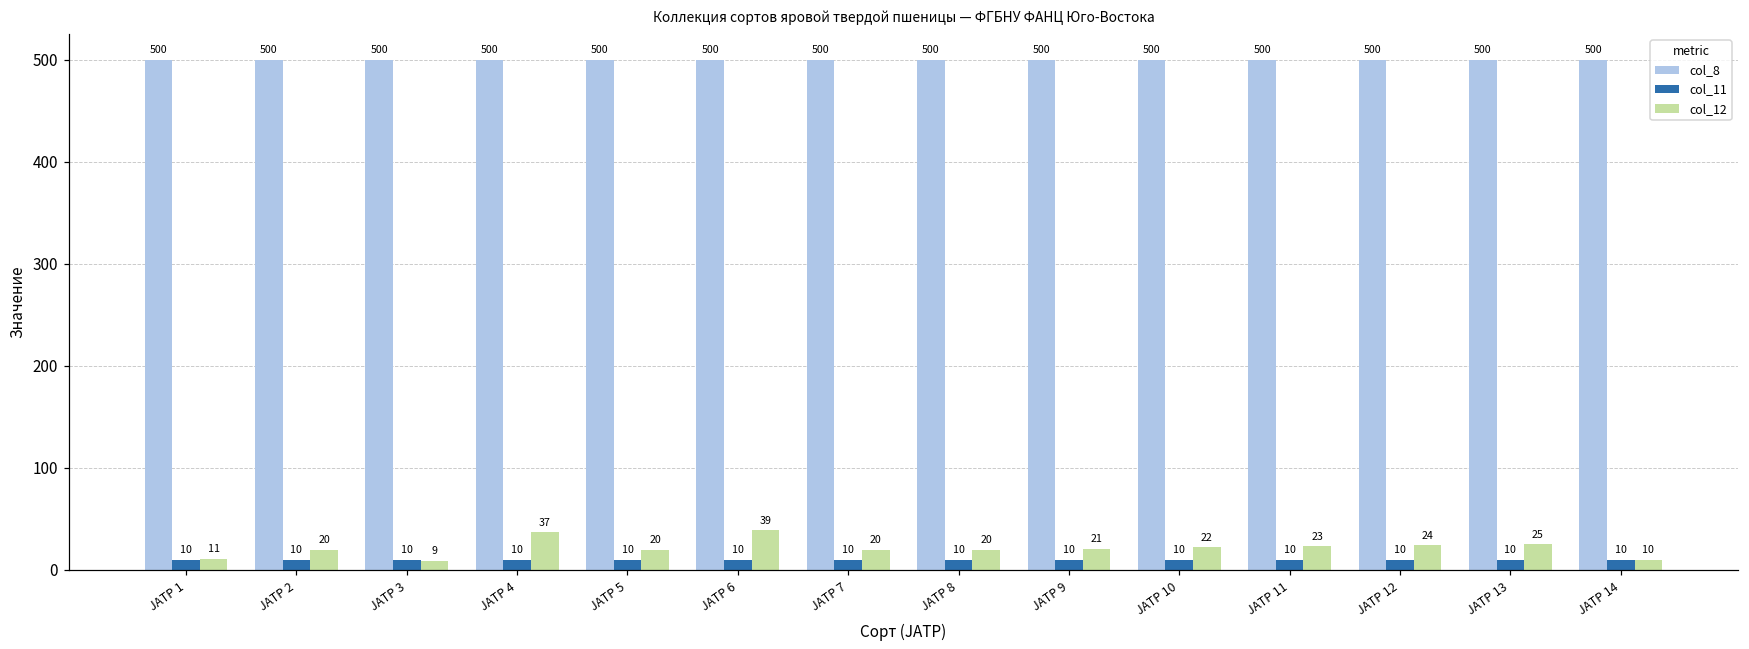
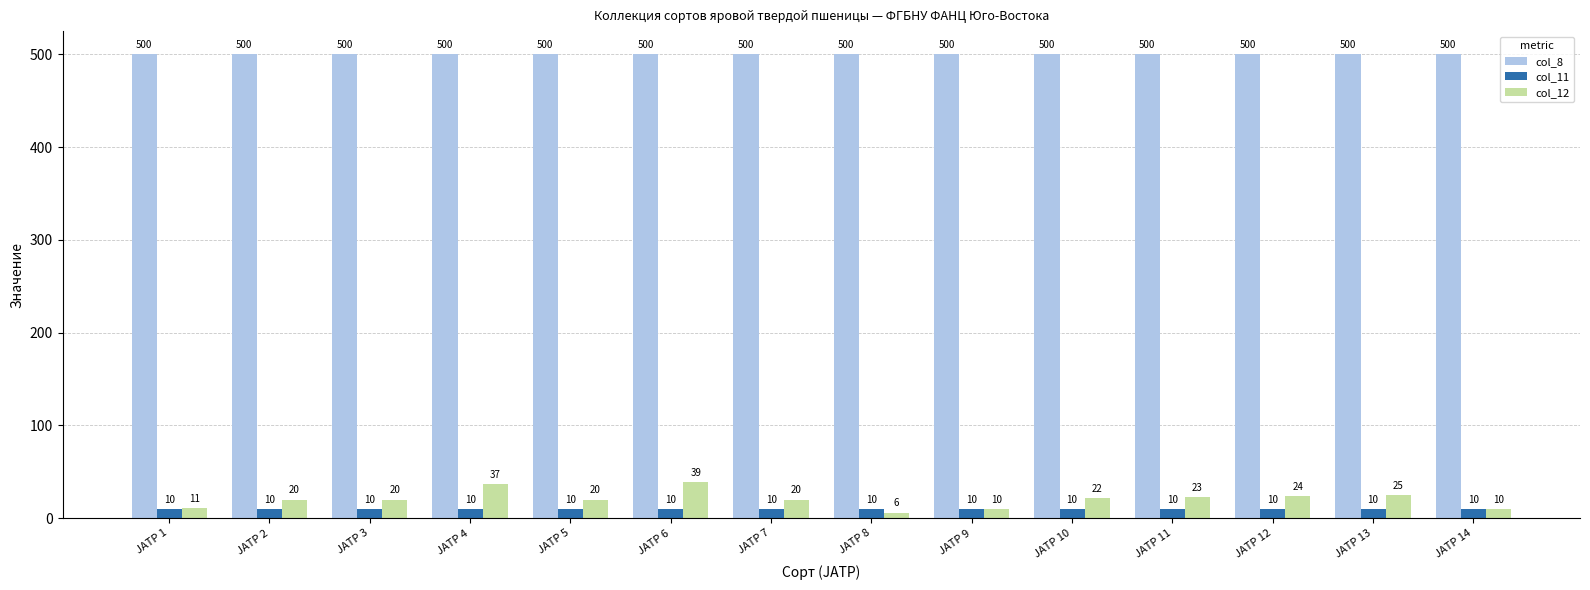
  {
    "col_8": {
      "JATP 1": 500,
      "JATP 2": 500,
      "JATP 3": 500,
      "JATP 4": 500,
      "JATP 5": 500,
      "JATP 6": 500,
      "JATP 7": 500,
      "JATP 8": 500,
      "JATP 9": 500,
      "JATP 10": 500,
      "JATP 11": 500,
      "JATP 12": 500,
      "JATP 13": 500,
      "JATP 14": 500
    },
    "col_11": {
      "JATP 1": 10,
      "JATP 2": 10,
      "JATP 3": 10,
      "JATP 4": 10,
      "JATP 5": 10,
      "JATP 6": 10,
      "JATP 7": 10,
      "JATP 8": 10,
      "JATP 9": 10,
      "JATP 10": 10,
      "JATP 11": 10,
      "JATP 12": 10,
      "JATP 13": 10,
      "JATP 14": 10
    },
    "col_12": {
      "JATP 1": 11,
      "JATP 2": 20,
-     "JATP 3": 9,
+     "JATP 3": 20,
      "JATP 4": 37,
      "JATP 5": 20,
      "JATP 6": 39,
      "JATP 7": 20,
-     "JATP 8": 20,
-     "JATP 9": 21,
+     "JATP 8": 6,
+     "JATP 9": 10,
      "JATP 10": 22,
      "JATP 11": 23,
      "JATP 12": 24,
      "JATP 13": 25,
      "JATP 14": 10
    }
  }
